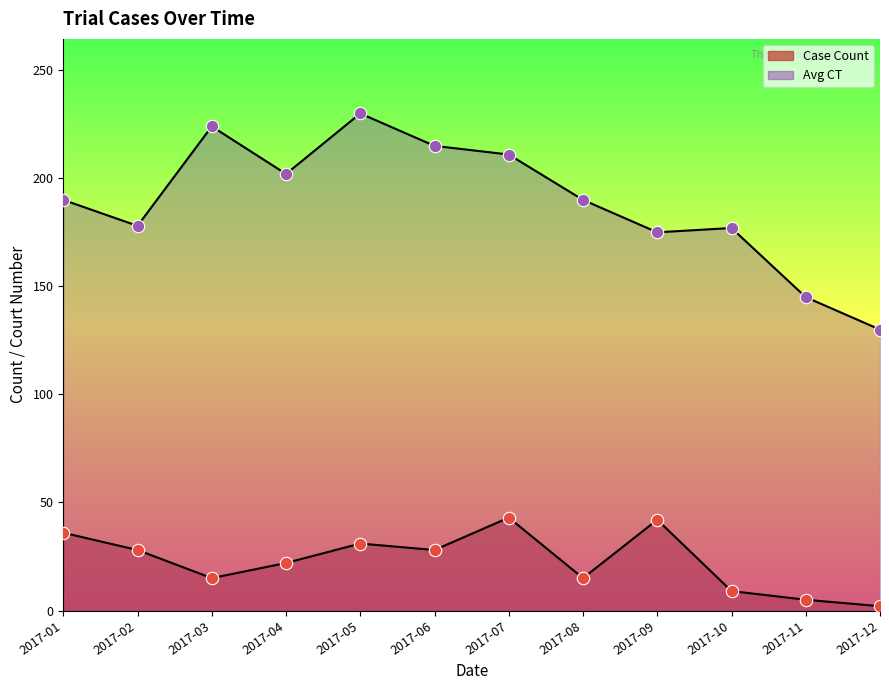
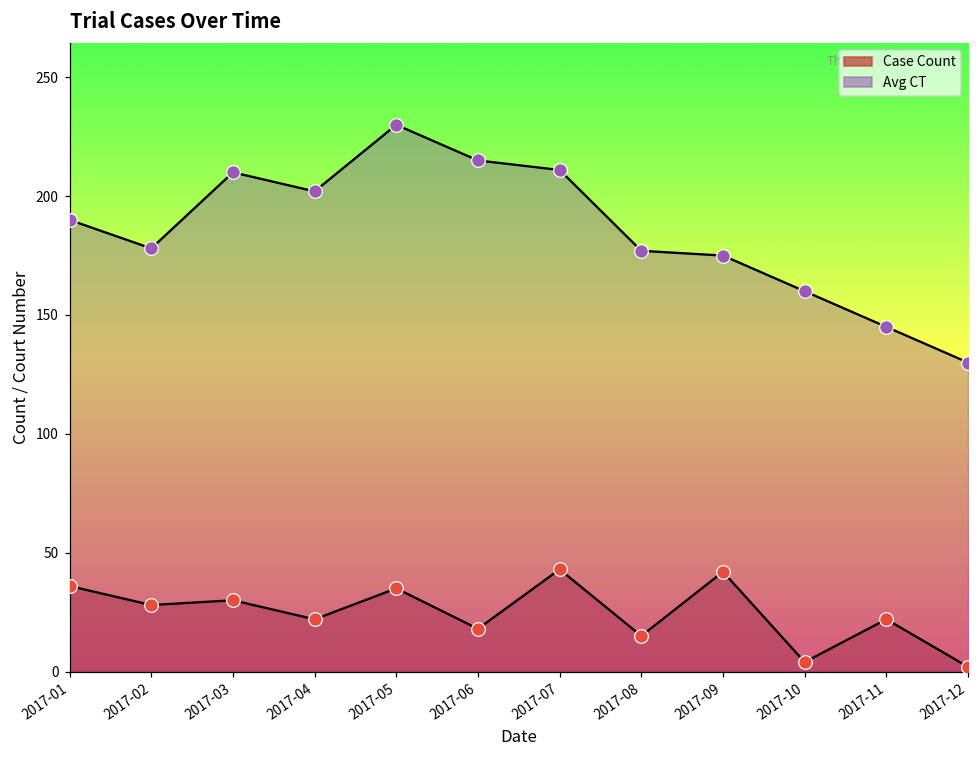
  {
    "Case Count": {
      "2017-01": 36,
      "2017-02": 28,
-     "2017-03": 15,
+     "2017-03": 30,
      "2017-04": 22,
-     "2017-05": 31,
-     "2017-06": 28,
+     "2017-05": 35,
+     "2017-06": 18,
      "2017-07": 43,
      "2017-08": 15,
      "2017-09": 42,
-     "2017-10": 9,
-     "2017-11": 5,
+     "2017-10": 4,
+     "2017-11": 22,
      "2017-12": 2
    },
    "Avg CT": {
      "2017-01": 190,
      "2017-02": 178,
-     "2017-03": 224,
+     "2017-03": 210,
      "2017-04": 202,
      "2017-05": 230,
      "2017-06": 215,
      "2017-07": 211,
-     "2017-08": 190,
+     "2017-08": 177,
      "2017-09": 175,
-     "2017-10": 177,
+     "2017-10": 160,
      "2017-11": 145,
      "2017-12": 130
    }
  }
